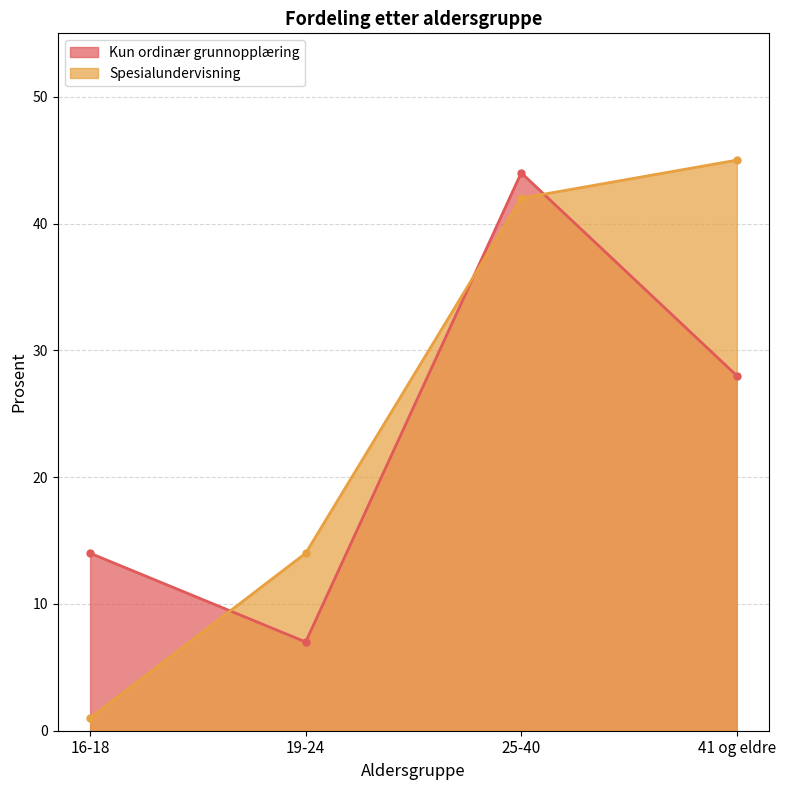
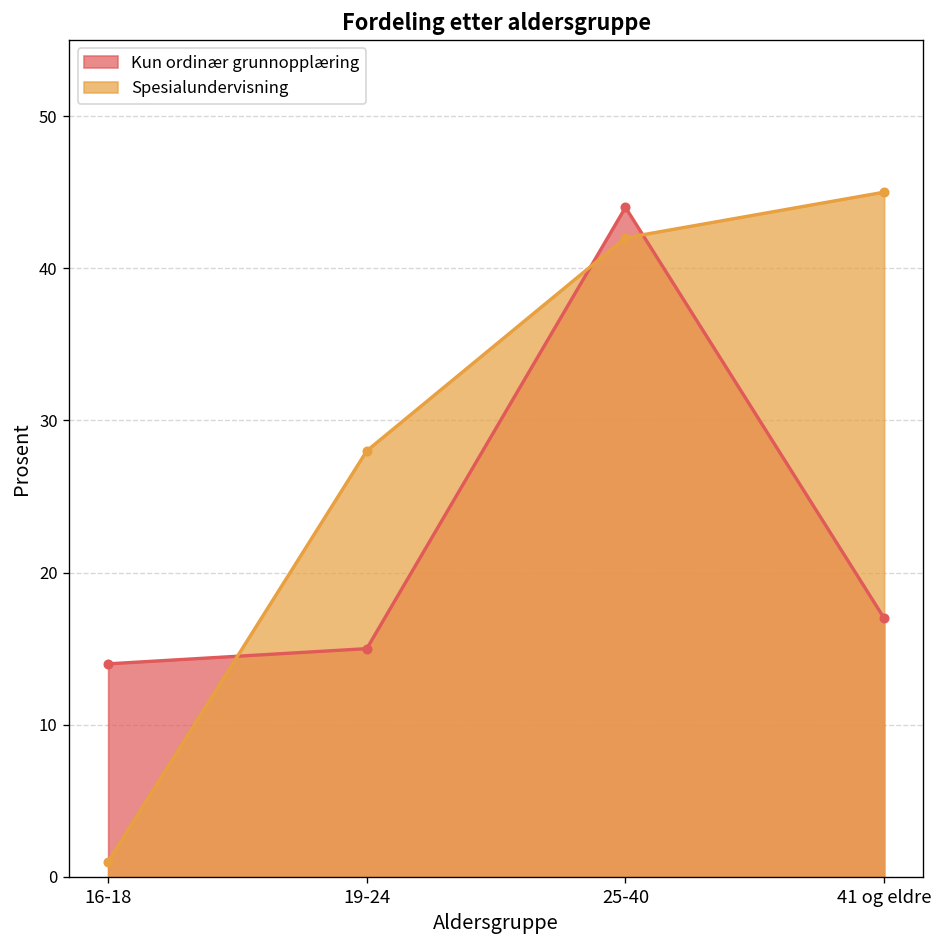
  {
    "Kun ordinær grunnopplæring": {
      "16-18": 14,
-     "19-24": 7,
+     "19-24": 15,
      "25-40": 44,
-     "41 og eldre": 28
+     "41 og eldre": 17
    },
    "Spesialundervisning": {
      "16-18": 1,
-     "19-24": 14,
+     "19-24": 28,
      "25-40": 42,
      "41 og eldre": 45
    }
  }
